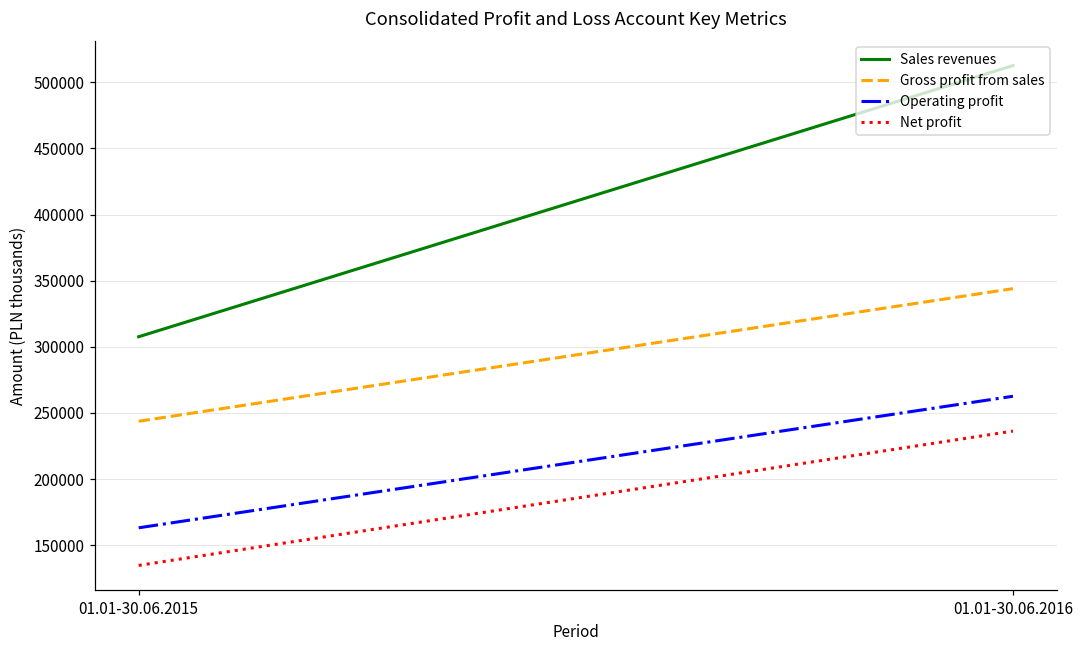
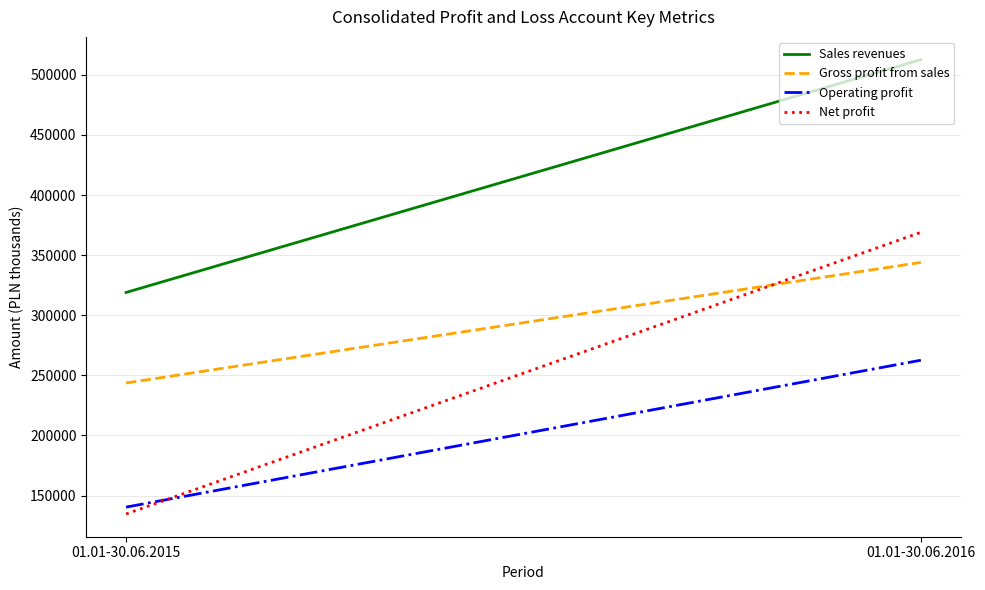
  {
    "Sales revenues": {
-     "01.01-30.06.2015": 308000
+     "01.01-30.06.2015": 319000
    },
    "Gross profit from sales": {
      "01.01-30.06.2015": 244000,
      "01.01-30.06.2016": 344000
    },
    "Operating profit": {
-     "01.01-30.06.2015": 163000,
+     "01.01-30.06.2015": 140000,
      "01.01-30.06.2016": 263000
    },
    "Net profit": {
      "01.01-30.06.2015": 135000,
-     "01.01-30.06.2016": 236000
+     "01.01-30.06.2016": 369000
    }
  }
